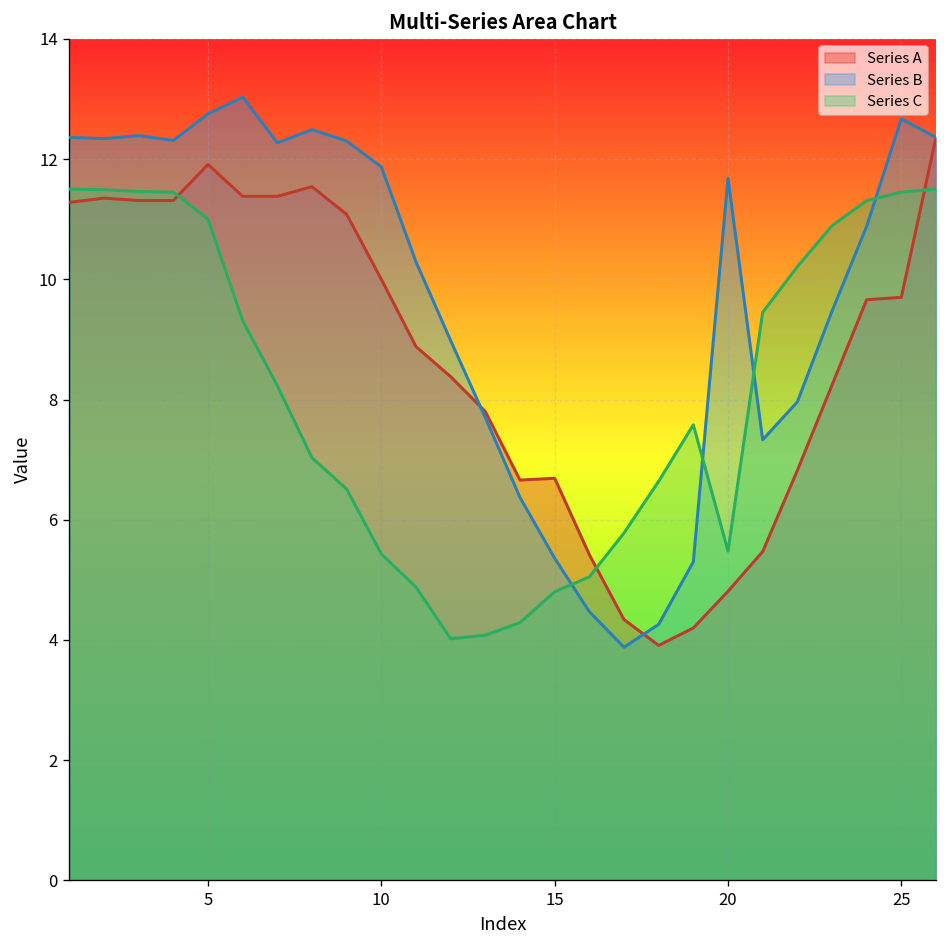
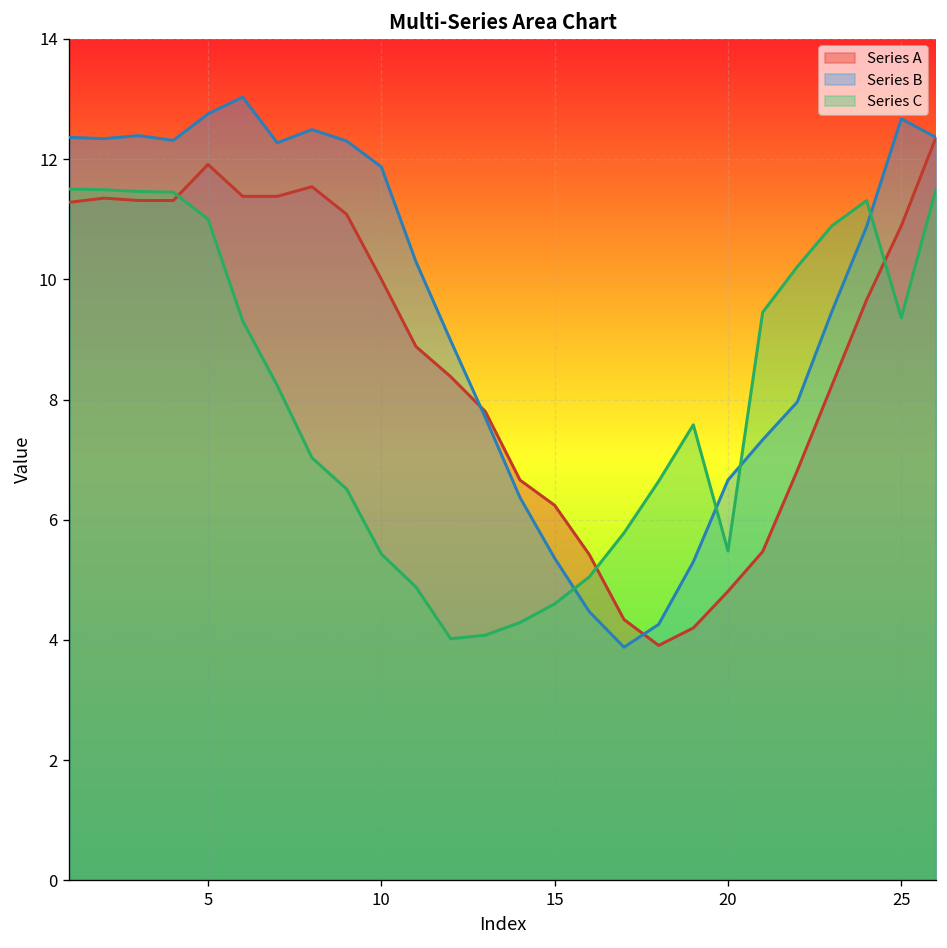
  {
    "Series A": {
      "5": 11.9,
      "10": 10.0,
-     "15": 6.7,
+     "15": 6.2,
      "20": 4.8,
-     "25": 9.7
+     "25": 10.9
    },
    "Series B": {
      "5": 12.8,
      "10": 11.9,
      "15": 5.4,
-     "20": 11.7
+     "20": 6.7
    },
    "Series C": {
      "5": 11.0,
      "10": 5.4,
-     "15": 4.8,
+     "15": 4.6,
      "20": 5.5,
-     "25": 11.5
+     "25": 9.4
    }
  }
